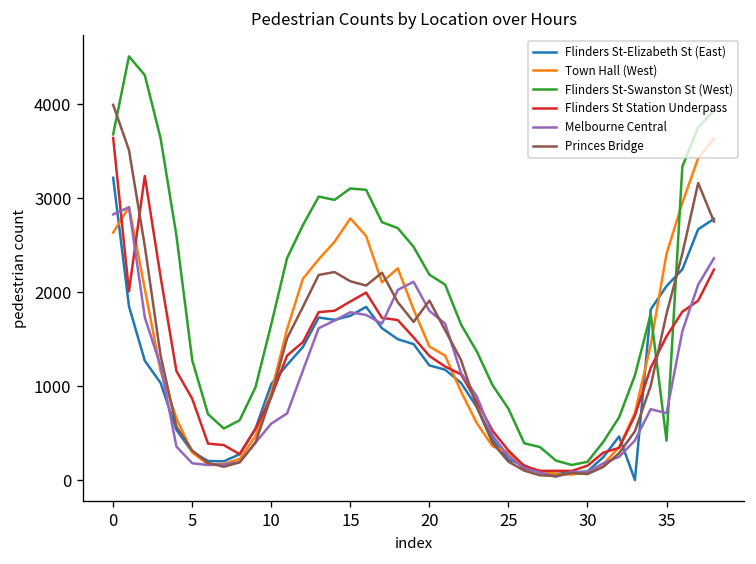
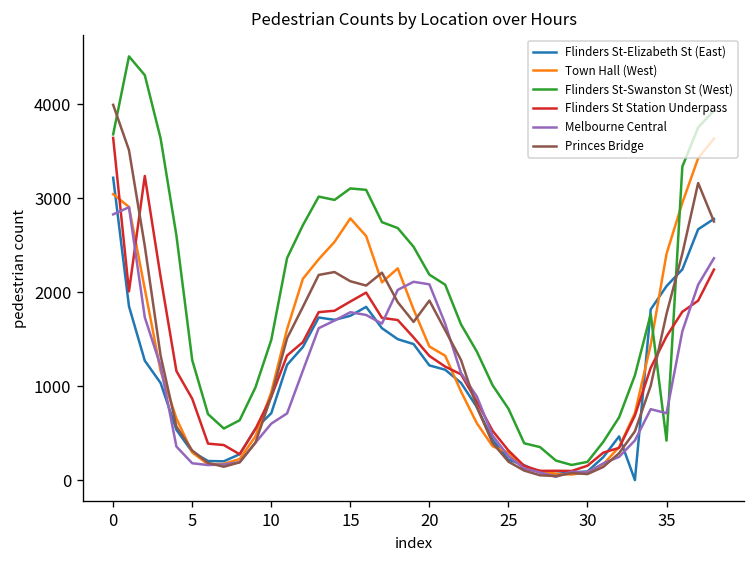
  {
    "Flinders St-Elizabeth St (East)": {
      "0": 3200,
-     "10": 1000,
+     "10": 700,
      "15": 1700,
      "20": 1200,
      "35": 2100
    },
    "Town Hall (West)": {
-     "0": 2600,
+     "0": 3000,
      "10": 900,
      "15": 2800,
      "20": 1400,
      "35": 2400
    },
    "Flinders St-Swanston St (West)": {
      "0": 3700,
      "5": 1300,
-     "10": 1700,
+     "10": 1500,
      "15": 3100,
      "20": 2200,
      "25": 800,
      "30": 200,
      "35": 400
    },
    "Flinders St Station Underpass": {
      "0": 3600,
      "5": 900,
      "15": 1900,
      "20": 1300,
      "30": 200,
      "35": 1500
    },
    "Melbourne Central": {
      "0": 2800,
      "5": 200,
      "10": 600,
      "15": 1800,
-     "20": 1800,
+     "20": 2100,
      "25": 300,
      "35": 700
    },
    "Princes Bridge": {
      "0": 4000,
      "15": 2100,
      "20": 1900,
      "35": 1800
    }
  }
